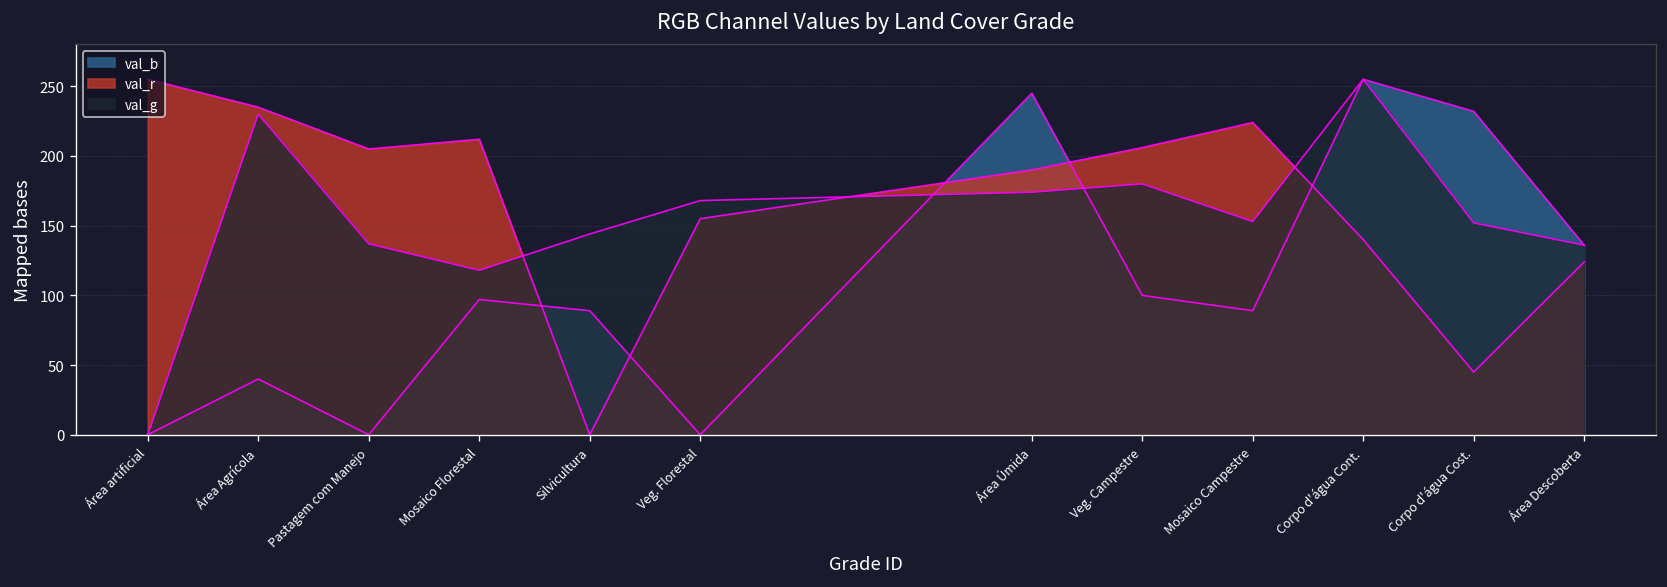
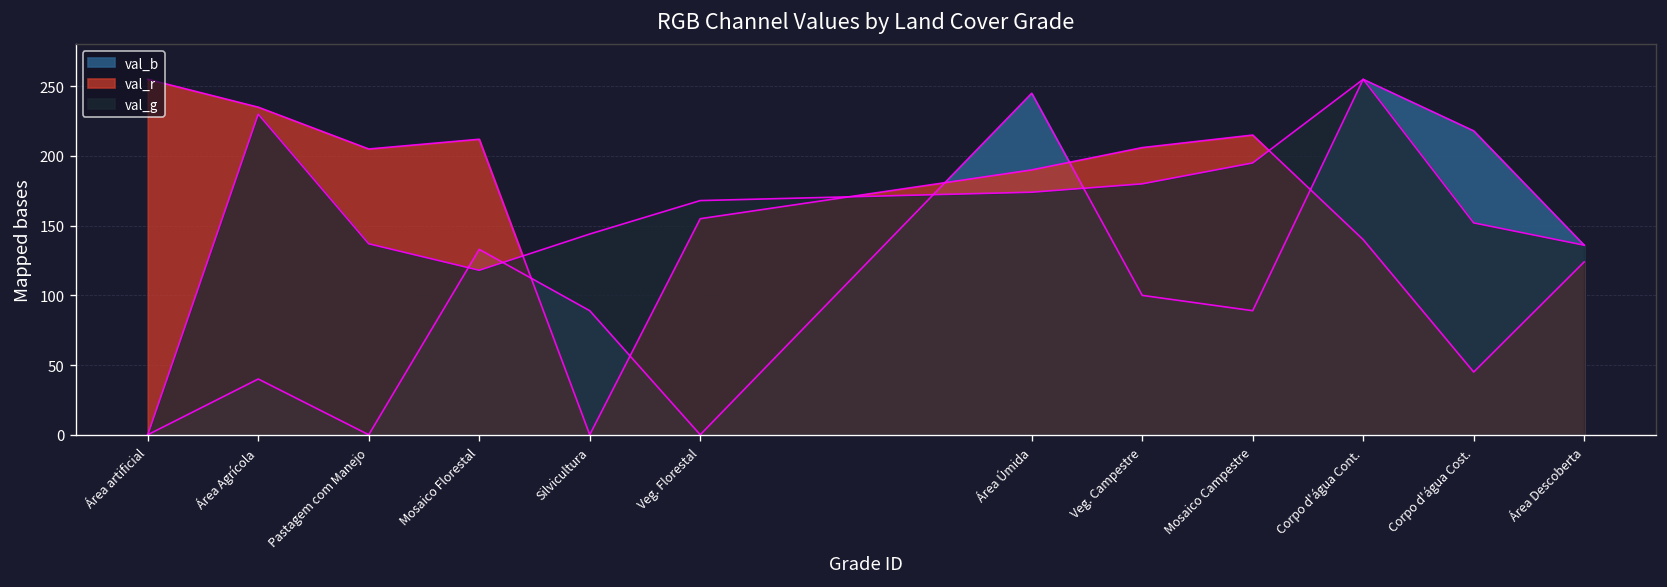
  {
    "val_b": {
      "Área Agrícola": 40,
      "Pastagem com Manejo": 0,
-     "Mosaico Florestal": 97,
+     "Mosaico Florestal": 133,
      "Silvicultura": 89,
      "Veg. Florestal": 0,
      "Área Úmida": 245,
      "Veg. Campestre": 100,
      "Mosaico Campestre": 89,
-     "Corpo d'água Cost.": 232
+     "Corpo d'água Cost.": 218
    },
    "val_r": {
      "Área Agrícola": 235,
      "Pastagem com Manejo": 205,
      "Mosaico Florestal": 212,
      "Silvicultura": 0,
      "Veg. Florestal": 155,
      "Área Úmida": 190,
      "Veg. Campestre": 206,
-     "Mosaico Campestre": 224,
+     "Mosaico Campestre": 215,
      "Corpo d'água Cont.": 140,
      "Corpo d'água Cost.": 45,
      "Área Descoberta": 124
    },
    "val_g": {
      "Área Agrícola": 230,
      "Pastagem com Manejo": 137,
      "Mosaico Florestal": 118,
      "Silvicultura": 144,
      "Veg. Florestal": 168,
      "Área Úmida": 174,
      "Veg. Campestre": 180,
-     "Mosaico Campestre": 153,
+     "Mosaico Campestre": 195,
      "Corpo d'água Cost.": 152
    }
  }
